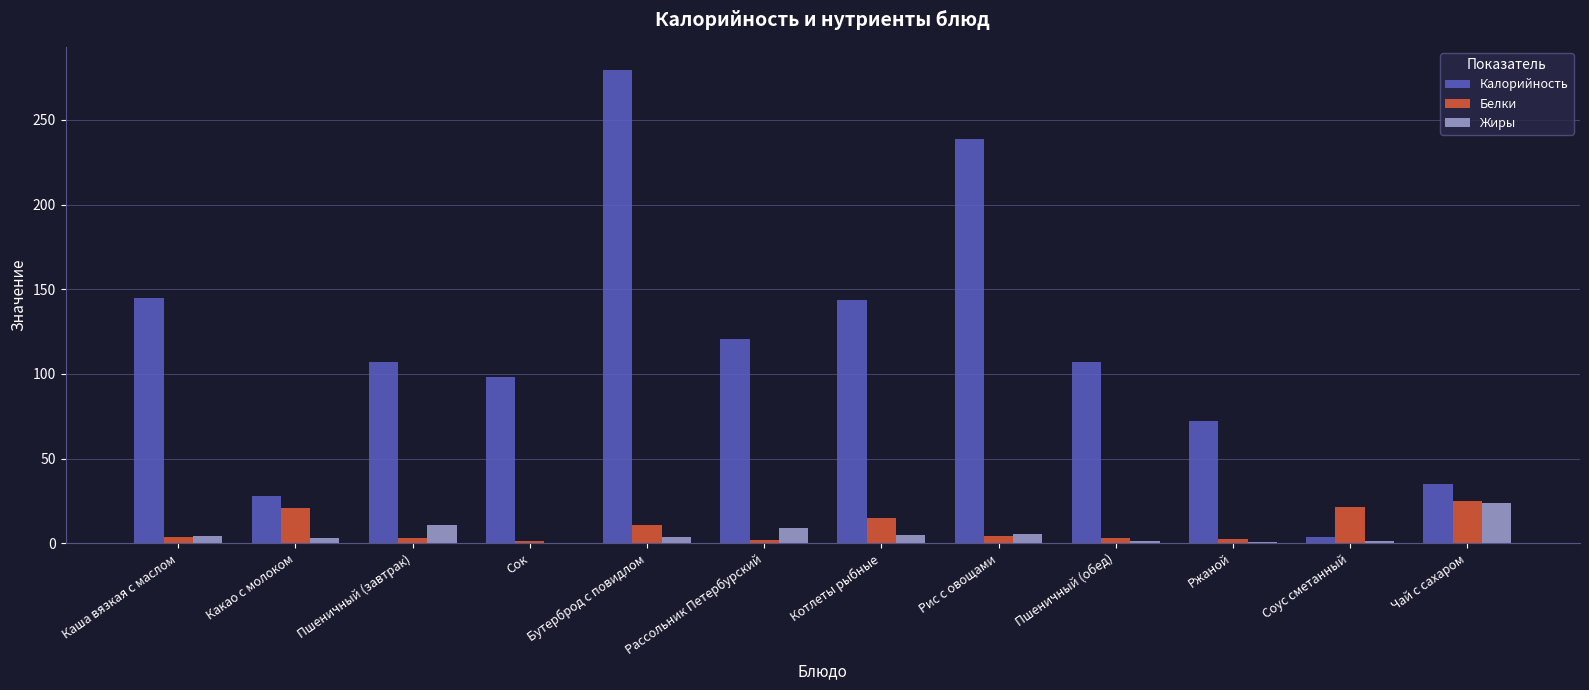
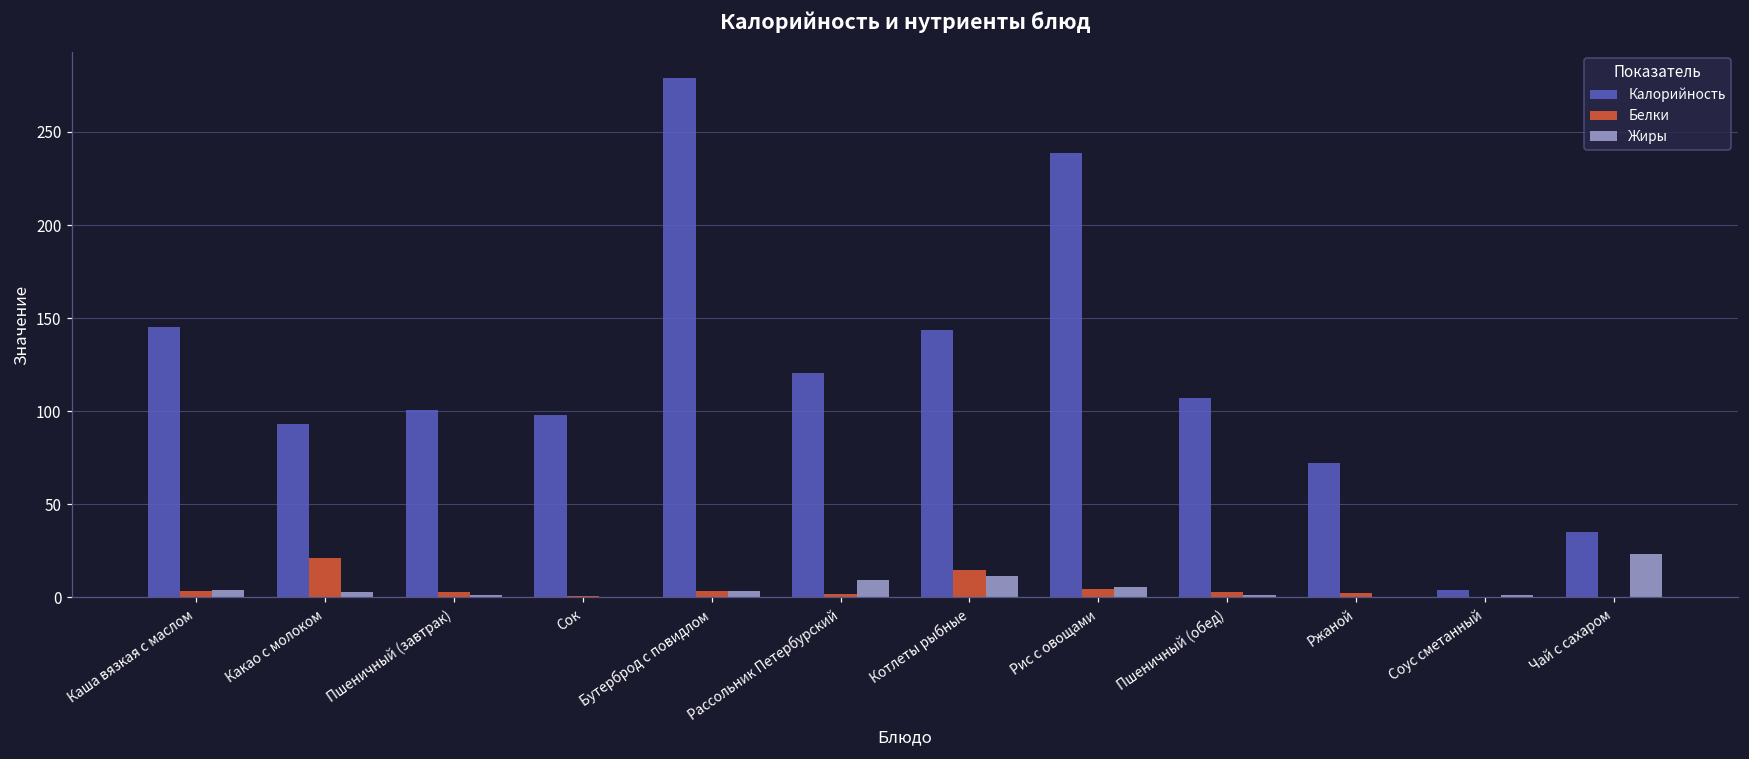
  {
    "Калорийность": {
      "Каша вязкая с маслом": 145,
-     "Какао с молоком": 28,
-     "Пшеничный (завтрак)": 107,
+     "Какао с молоком": 93,
+     "Пшеничный (завтрак)": 101,
      "Сок": 98,
      "Бутерброд с повидлом": 279,
      "Рассольник Петербурский": 121,
      "Котлеты рыбные": 144,
      "Рис с овощами": 239,
      "Пшеничный (обед)": 107,
      "Ржаной": 72,
      "Соус сметанный": 4,
      "Чай с сахаром": 35
    },
    "Белки": {
      "Каша вязкая с маслом": 3,
      "Какао с молоком": 21,
      "Пшеничный (завтрак)": 3,
-     "Бутерброд с повидлом": 11,
+     "Бутерброд с повидлом": 3,
      "Рассольник Петербурский": 2,
      "Котлеты рыбные": 15,
      "Рис с овощами": 5,
      "Пшеничный (обед)": 3,
      "Ржаной": 3,
-     "Соус сметанный": 22,
-     "Чай с сахаром": 25
+     "Соус сметанный": 0,
+     "Чай с сахаром": 0
    },
    "Жиры": {
      "Каша вязкая с маслом": 4,
      "Какао с молоком": 3,
-     "Пшеничный (завтрак)": 11,
+     "Пшеничный (завтрак)": 1,
      "Бутерброд с повидлом": 4,
      "Рассольник Петербурский": 9,
-     "Котлеты рыбные": 5,
+     "Котлеты рыбные": 12,
      "Рис с овощами": 6,
      "Чай с сахаром": 23
    }
  }
